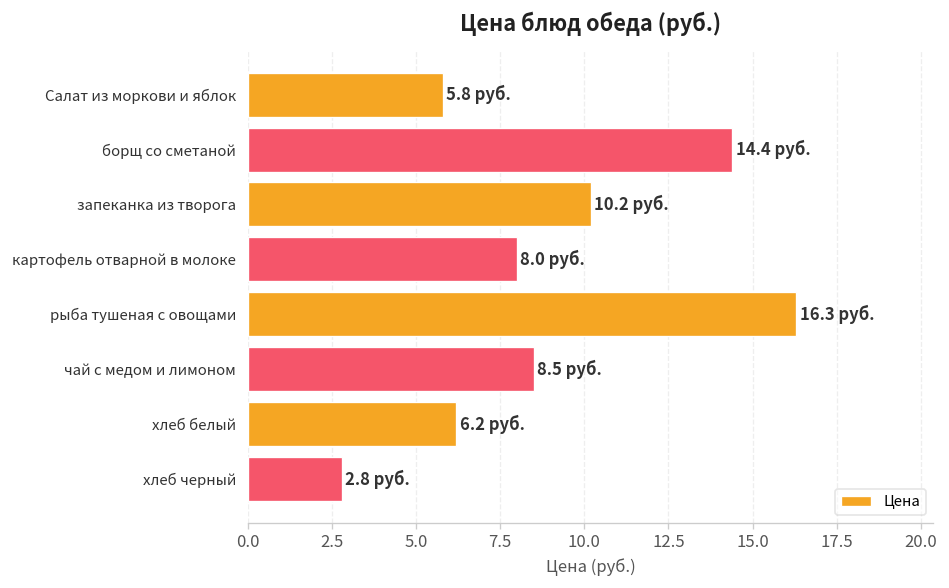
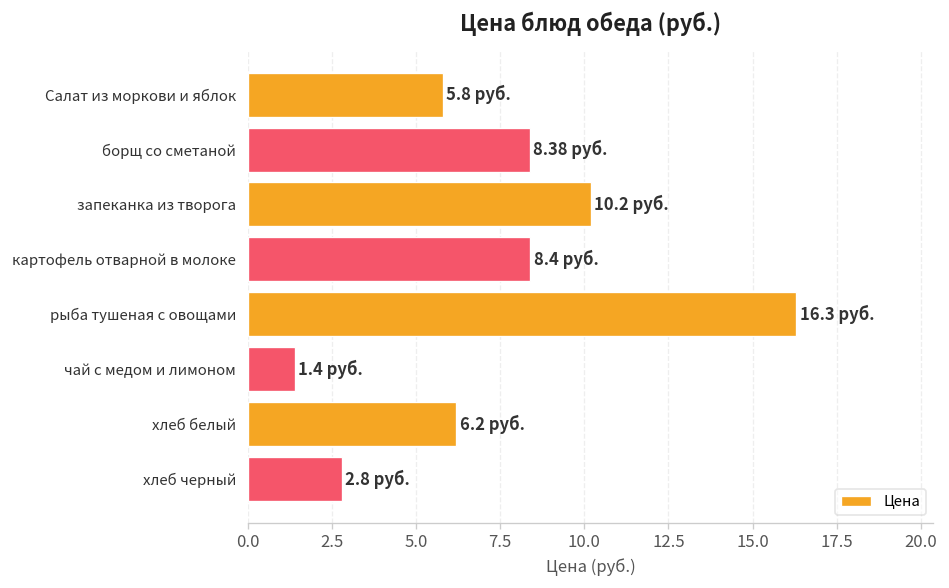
  {
    "Салат из моркови и яблок": 5.8,
-   "борщ со сметаной": 14.4,
+   "борщ со сметаной": 8.38,
    "запеканка из творога": 10.2,
-   "картофель отварной в молоке": 8.0,
+   "картофель отварной в молоке": 8.4,
    "рыба тушеная с овощами": 16.3,
-   "чай с медом и лимоном": 8.5,
+   "чай с медом и лимоном": 1.4,
    "хлеб белый": 6.2,
    "хлеб черный": 2.8
  }
